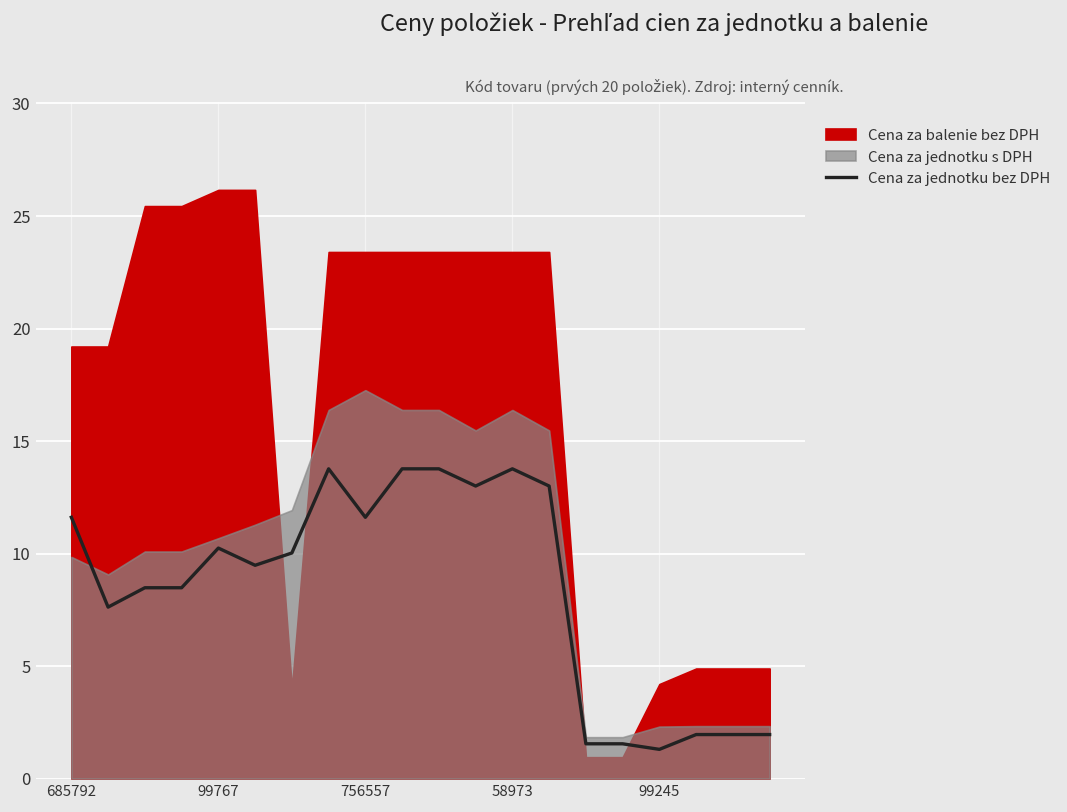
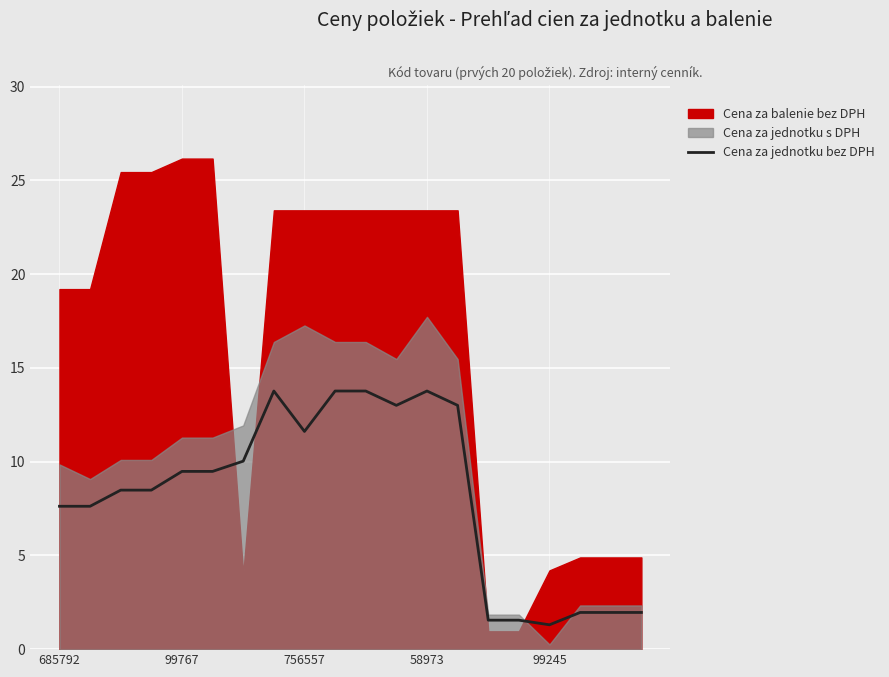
  {
    "Cena za jednotku bez DPH": {
-     "685792": 11.6,
-     "99767": 10.2,
+     "685792": 7.6,
+     "99767": 9.5,
      "756557": 11.6,
      "58973": 13.8,
      "99245": 1.3
    },
    "Cena za balenie bez DPH": {
      "685792": 19.2,
      "99767": 26.2,
      "756557": 23.4,
      "58973": 23.4,
      "99245": 4.2
    },
    "Cena za jednotku s DPH": {
      "685792": 9.9,
-     "99767": 10.7,
+     "99767": 11.3,
      "756557": 17.3,
-     "58973": 16.4,
-     "99245": 2.3
+     "58973": 17.7,
+     "99245": 0.3
    }
  }
